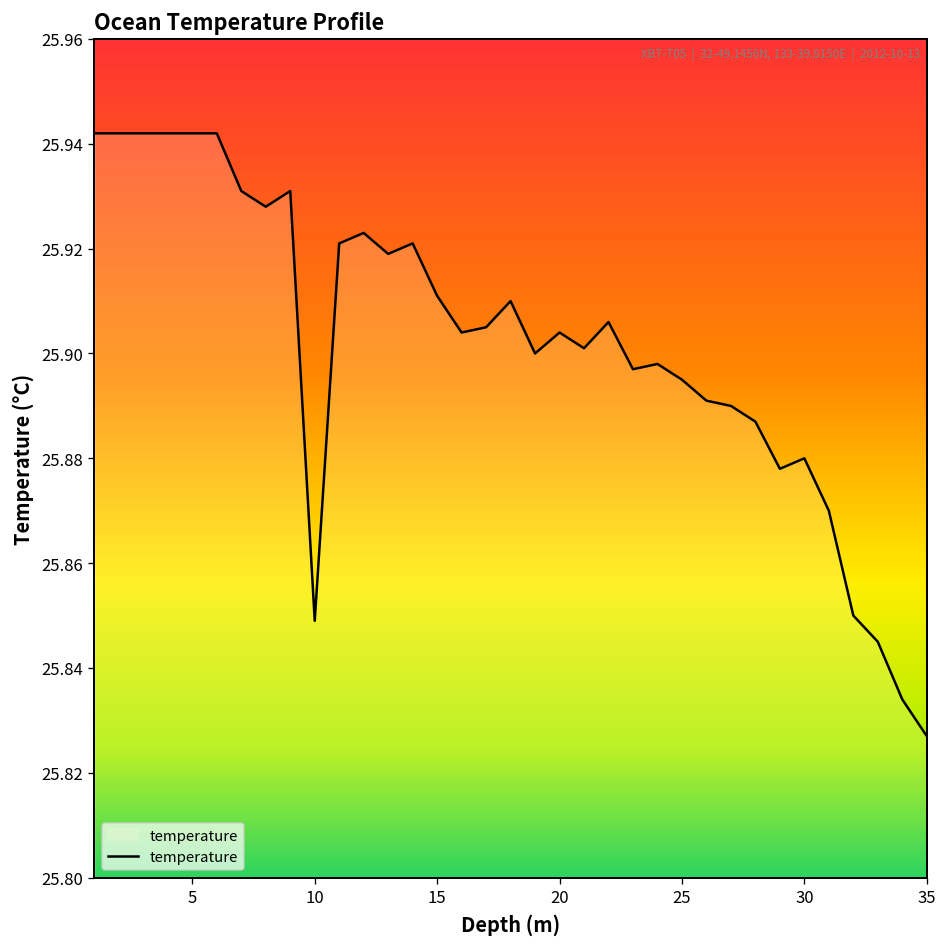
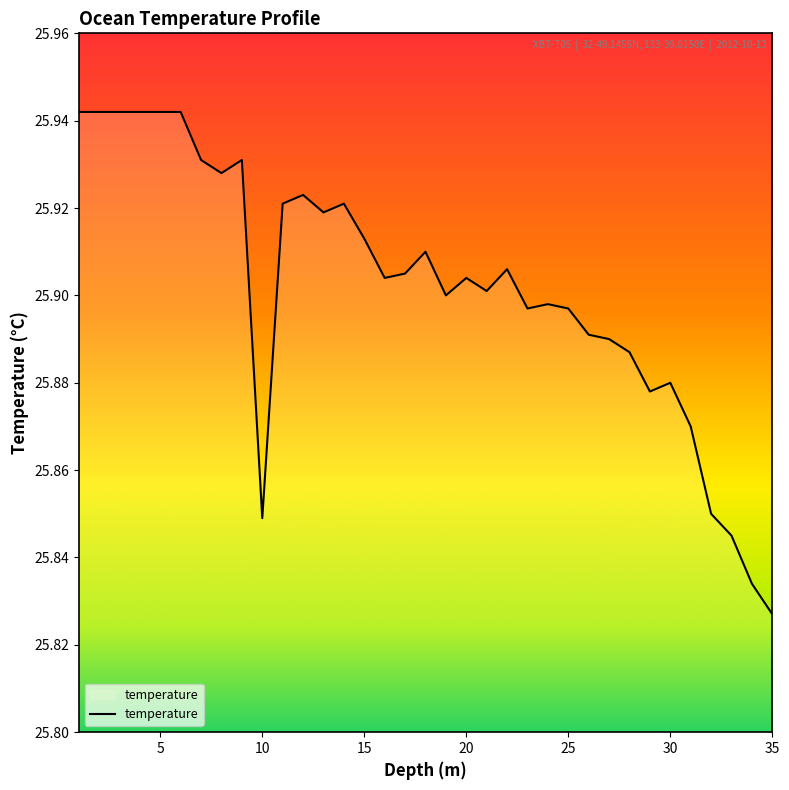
  {
    "5": 25.942,
    "10": 25.849,
-   "15": 25.911,
+   "15": 25.913,
    "20": 25.904,
-   "25": 25.895,
+   "25": 25.897,
    "30": 25.880,
    "35": 25.827
  }
